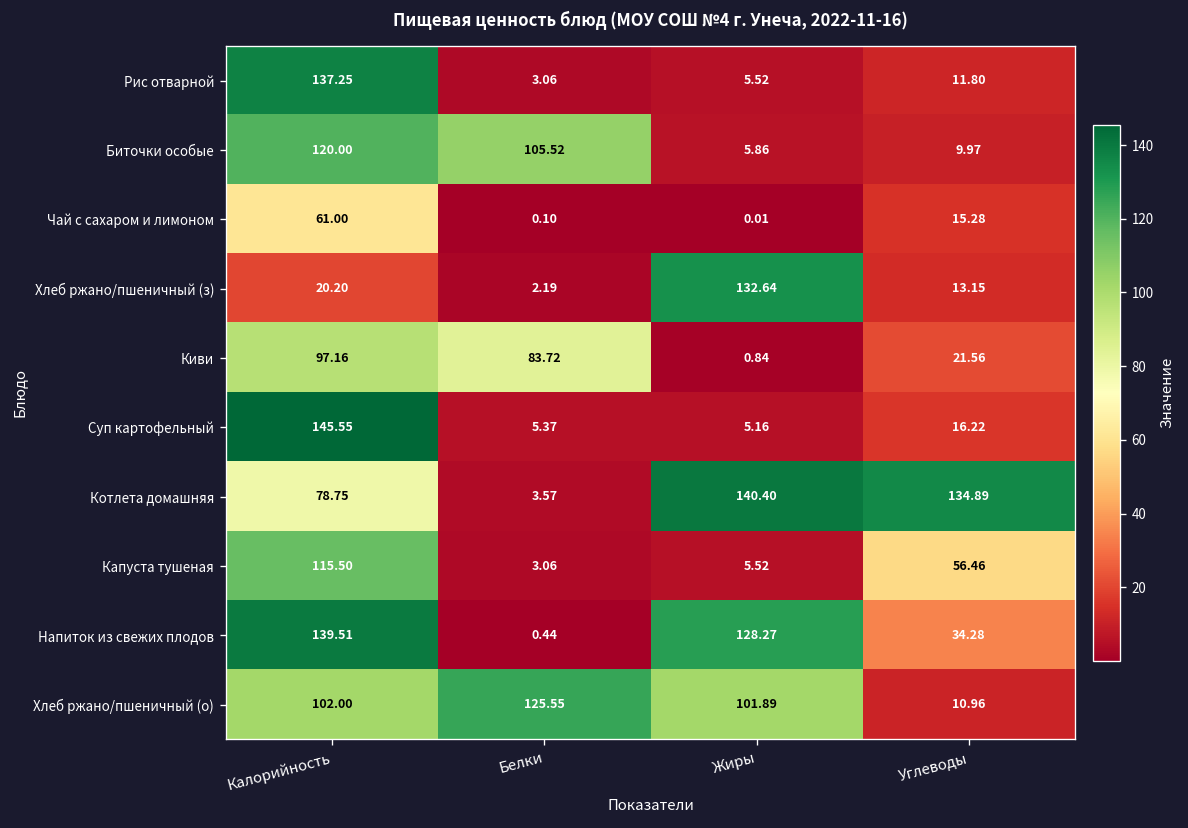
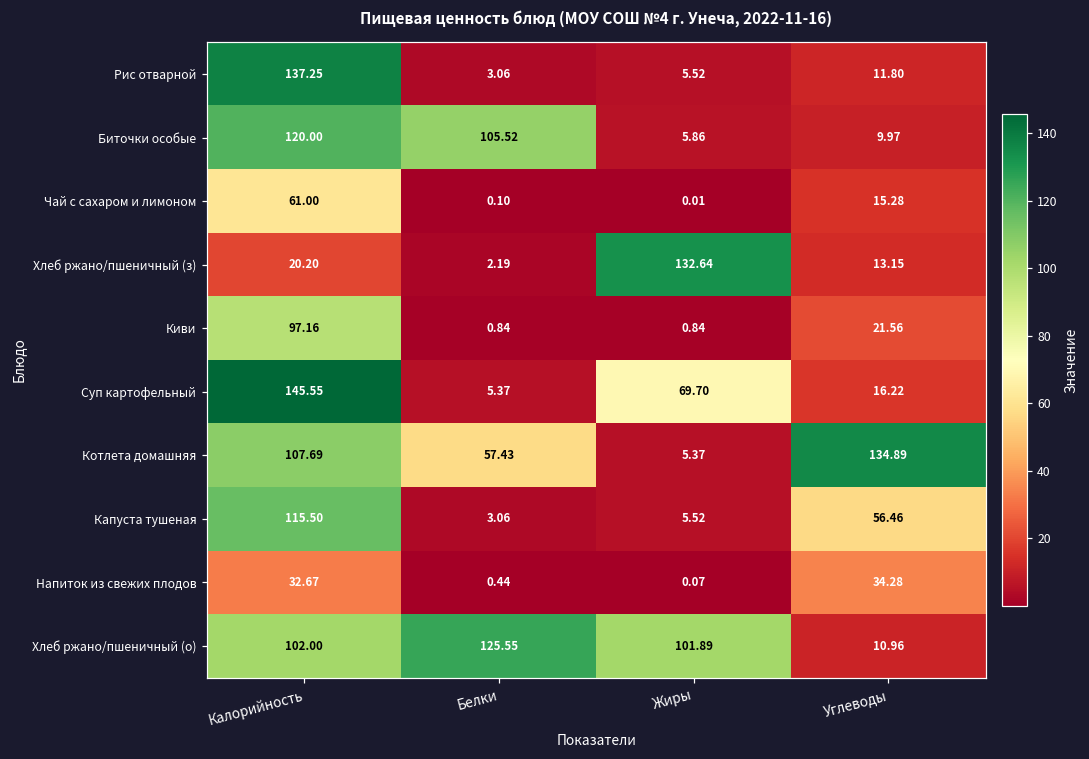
  {
    "Рис отварной": {
      "Калорийность": 137.25,
      "Белки": 3.06,
      "Жиры": 5.52,
      "Углеводы": 11.80
    },
    "Биточки особые": {
      "Калорийность": 120.00,
      "Белки": 105.52,
      "Жиры": 5.86,
      "Углеводы": 9.97
    },
    "Чай с сахаром и лимоном": {
      "Калорийность": 61.00,
      "Белки": 0.10,
      "Жиры": 0.01,
      "Углеводы": 15.28
    },
    "Хлеб ржано/пшеничный (з)": {
      "Калорийность": 20.20,
      "Белки": 2.19,
      "Жиры": 132.64,
      "Углеводы": 13.15
    },
    "Киви": {
      "Калорийность": 97.16,
-     "Белки": 83.72,
+     "Белки": 0.84,
      "Жиры": 0.84,
      "Углеводы": 21.56
    },
    "Суп картофельный": {
      "Калорийность": 145.55,
      "Белки": 5.37,
-     "Жиры": 5.16,
+     "Жиры": 69.70,
      "Углеводы": 16.22
    },
    "Котлета домашняя": {
-     "Калорийность": 78.75,
-     "Белки": 3.57,
-     "Жиры": 140.40,
+     "Калорийность": 107.69,
+     "Белки": 57.43,
+     "Жиры": 5.37,
      "Углеводы": 134.89
    },
    "Капуста тушеная": {
      "Калорийность": 115.50,
      "Белки": 3.06,
      "Жиры": 5.52,
      "Углеводы": 56.46
    },
    "Напиток из свежих плодов": {
-     "Калорийность": 139.51,
+     "Калорийность": 32.67,
      "Белки": 0.44,
-     "Жиры": 128.27,
+     "Жиры": 0.07,
      "Углеводы": 34.28
    },
    "Хлеб ржано/пшеничный (о)": {
      "Калорийность": 102.00,
      "Белки": 125.55,
      "Жиры": 101.89,
      "Углеводы": 10.96
    }
  }
